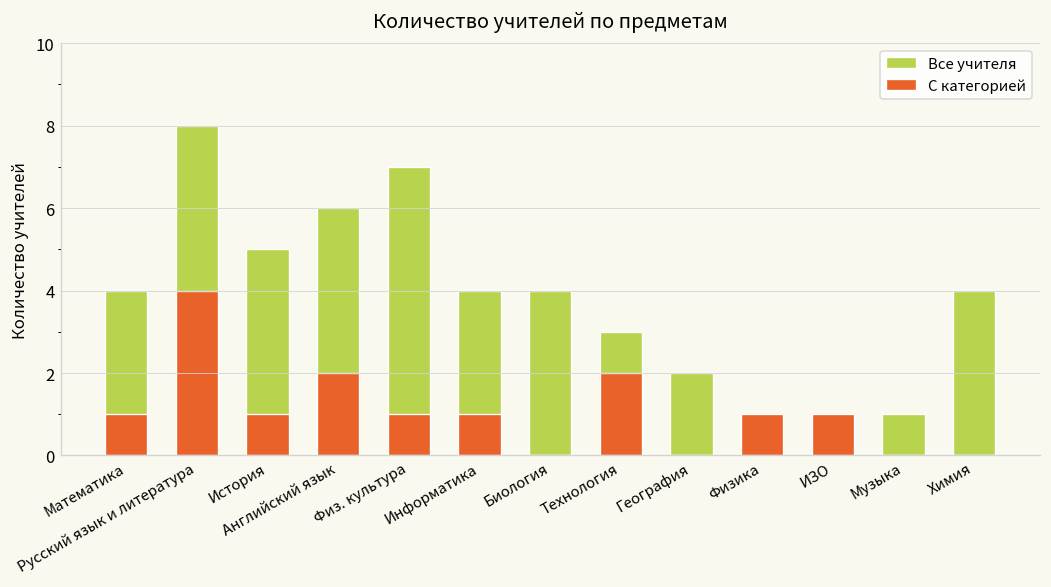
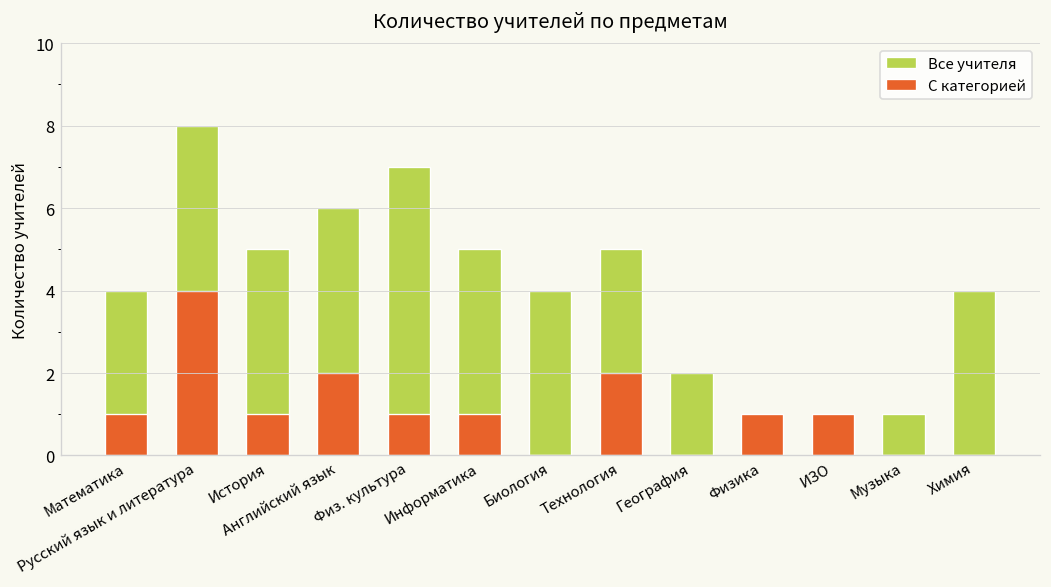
  {
    "Все учителя": {
      "Математика": 4,
      "Русский язык и литература": 8,
      "История": 5,
      "Английский язык": 6,
      "Физ. культура": 7,
-     "Информатика": 4,
+     "Информатика": 5,
      "Биология": 4,
-     "Технология": 3,
+     "Технология": 5,
      "География": 2,
      "Физика": 1,
      "ИЗО": 1,
      "Музыка": 1,
      "Химия": 4
    },
    "С категорией": {
      "Биология": 0,
      "География": 0,
      "Физика": 1,
      "ИЗО": 1,
      "Музыка": 0,
      "Химия": 0
    }
  }
